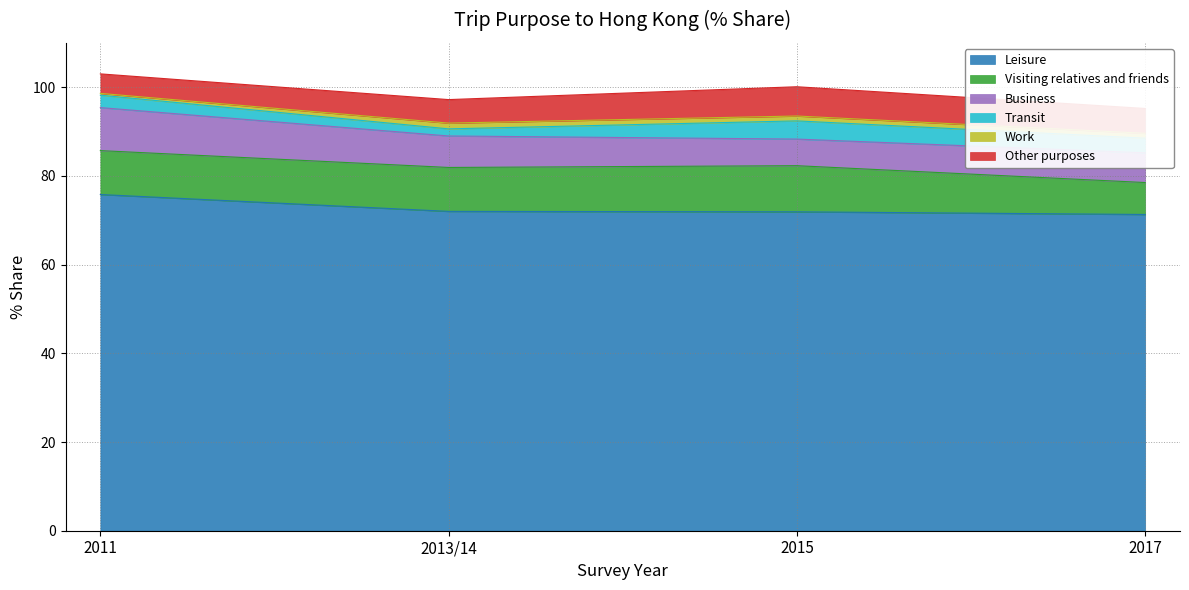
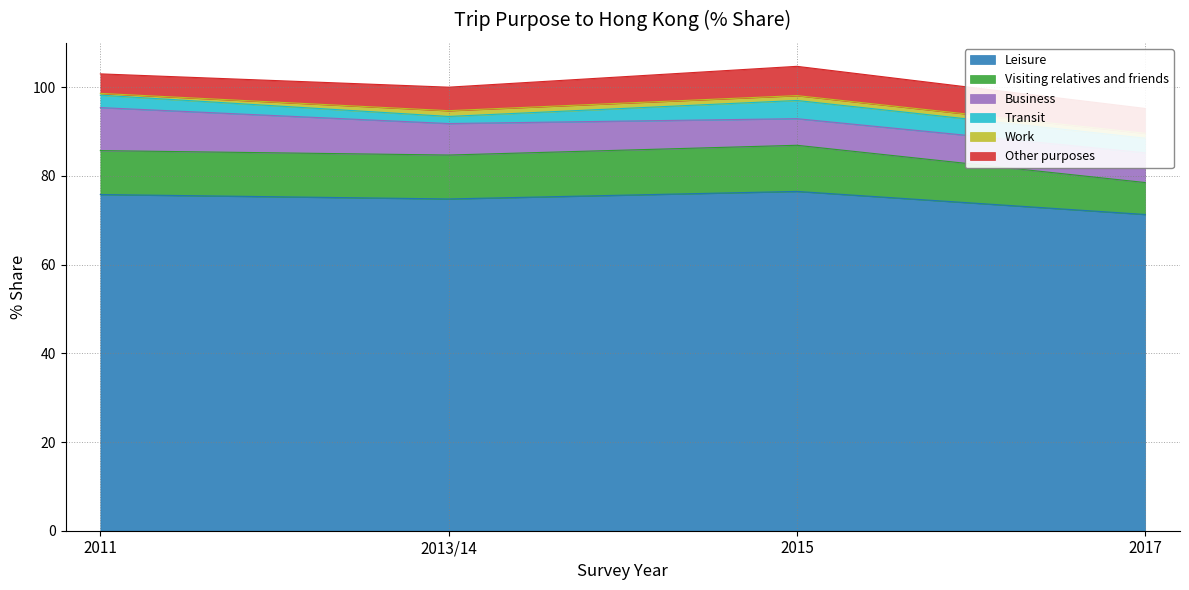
  {
    "Leisure": {
      "2011": 76,
-     "2013/14": 72,
-     "2015": 72,
+     "2013/14": 75,
+     "2015": 77,
      "2017": 71
    },
    "Visiting relatives and friends": {
      "2011": 10,
      "2013/14": 10,
      "2015": 10,
      "2017": 7
    },
    "Business": {
      "2011": 10,
      "2013/14": 7,
      "2015": 6
    },
    "Transit": {
      "2013/14": 2,
      "2015": 4
    },
    "Work": {
      "2013/14": 1,
      "2015": 1
    },
    "Other purposes": {
      "2011": 4,
      "2013/14": 5,
      "2015": 7
    }
  }
